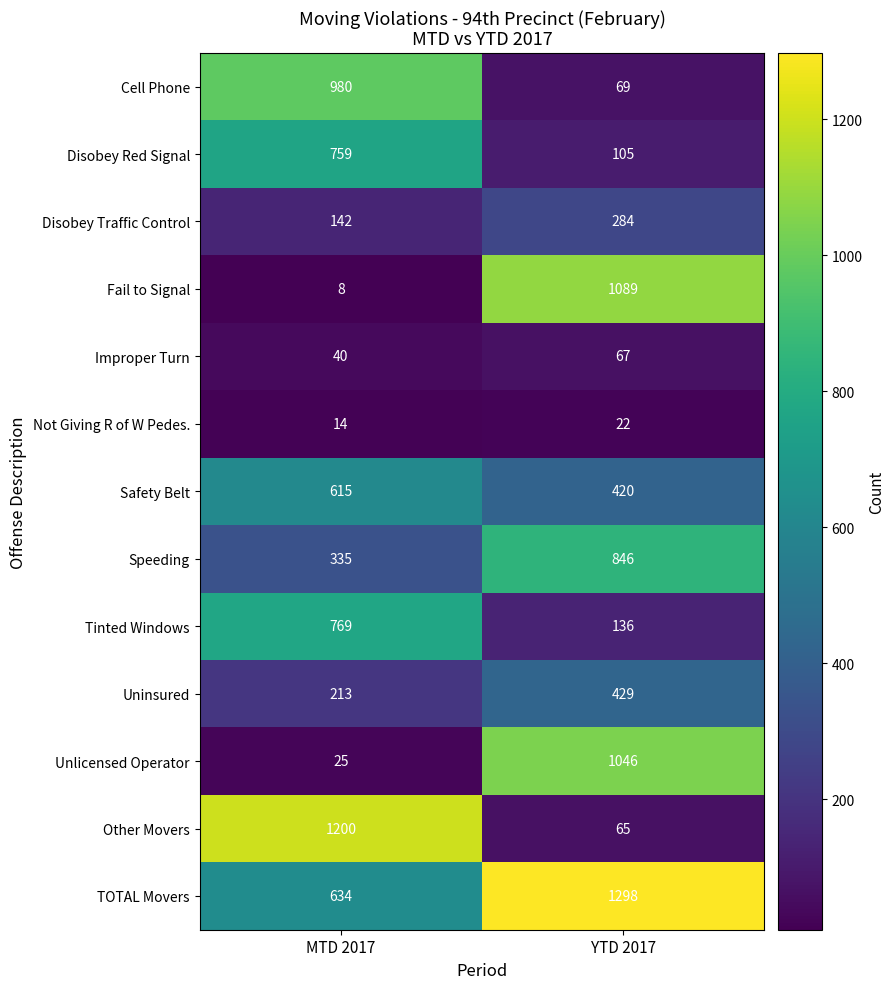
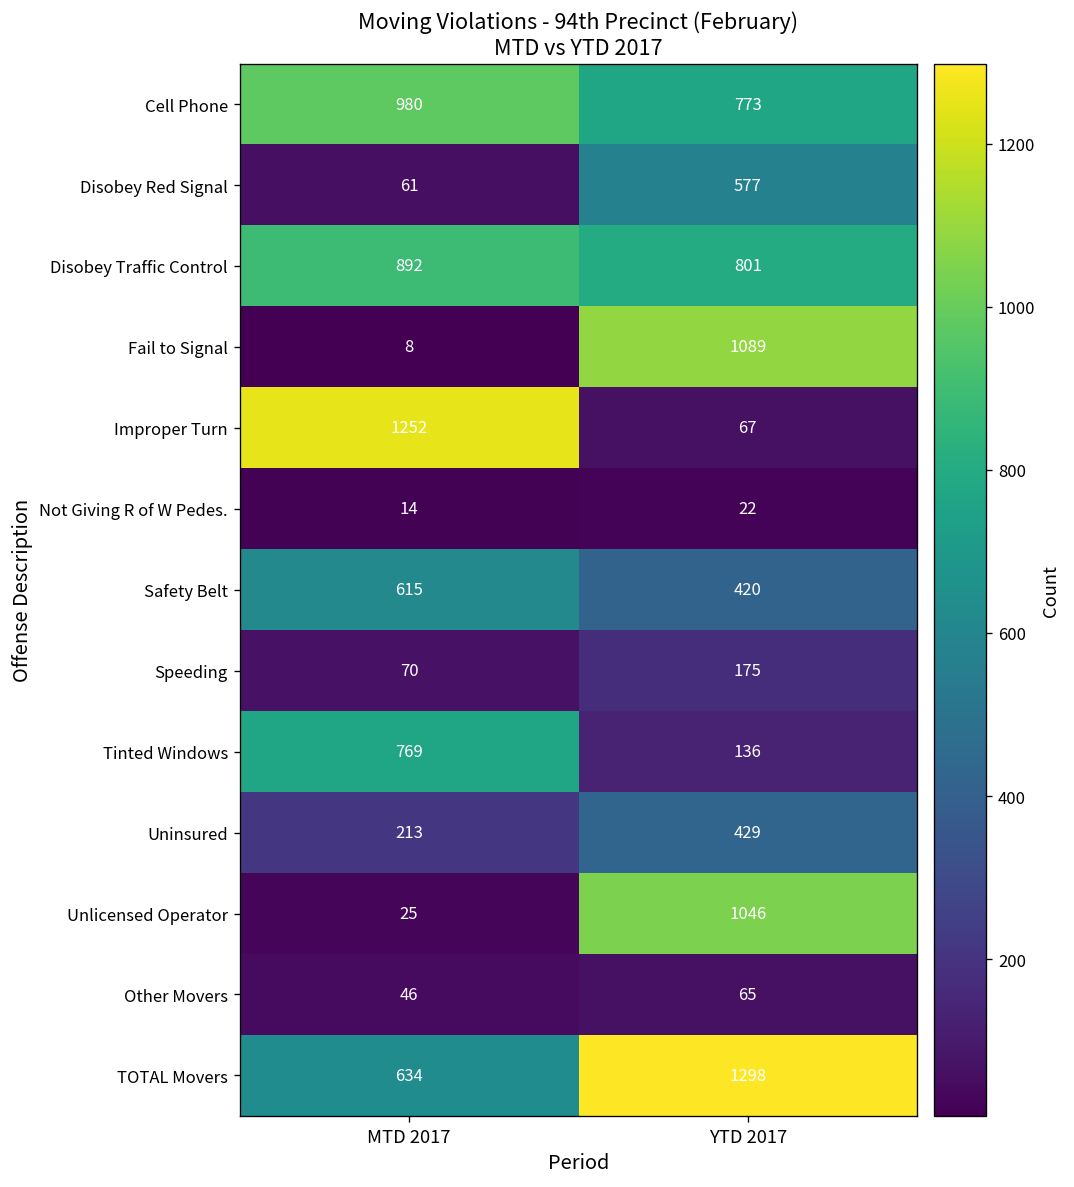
  {
    "Cell Phone": {
      "MTD 2017": 980,
-     "YTD 2017": 69
+     "YTD 2017": 773
    },
    "Disobey Red Signal": {
-     "MTD 2017": 759,
-     "YTD 2017": 105
+     "MTD 2017": 61,
+     "YTD 2017": 577
    },
    "Disobey Traffic Control": {
-     "MTD 2017": 142,
-     "YTD 2017": 284
+     "MTD 2017": 892,
+     "YTD 2017": 801
    },
    "Fail to Signal": {
      "MTD 2017": 8,
      "YTD 2017": 1089
    },
    "Improper Turn": {
-     "MTD 2017": 40,
+     "MTD 2017": 1252,
      "YTD 2017": 67
    },
    "Not Giving R of W Pedes.": {
      "MTD 2017": 14,
      "YTD 2017": 22
    },
    "Safety Belt": {
      "MTD 2017": 615,
      "YTD 2017": 420
    },
    "Speeding": {
-     "MTD 2017": 335,
-     "YTD 2017": 846
+     "MTD 2017": 70,
+     "YTD 2017": 175
    },
    "Tinted Windows": {
      "MTD 2017": 769,
      "YTD 2017": 136
    },
    "Uninsured": {
      "MTD 2017": 213,
      "YTD 2017": 429
    },
    "Unlicensed Operator": {
      "MTD 2017": 25,
      "YTD 2017": 1046
    },
    "Other Movers": {
-     "MTD 2017": 1200,
+     "MTD 2017": 46,
      "YTD 2017": 65
    },
    "TOTAL Movers": {
      "MTD 2017": 634,
      "YTD 2017": 1298
    }
  }
